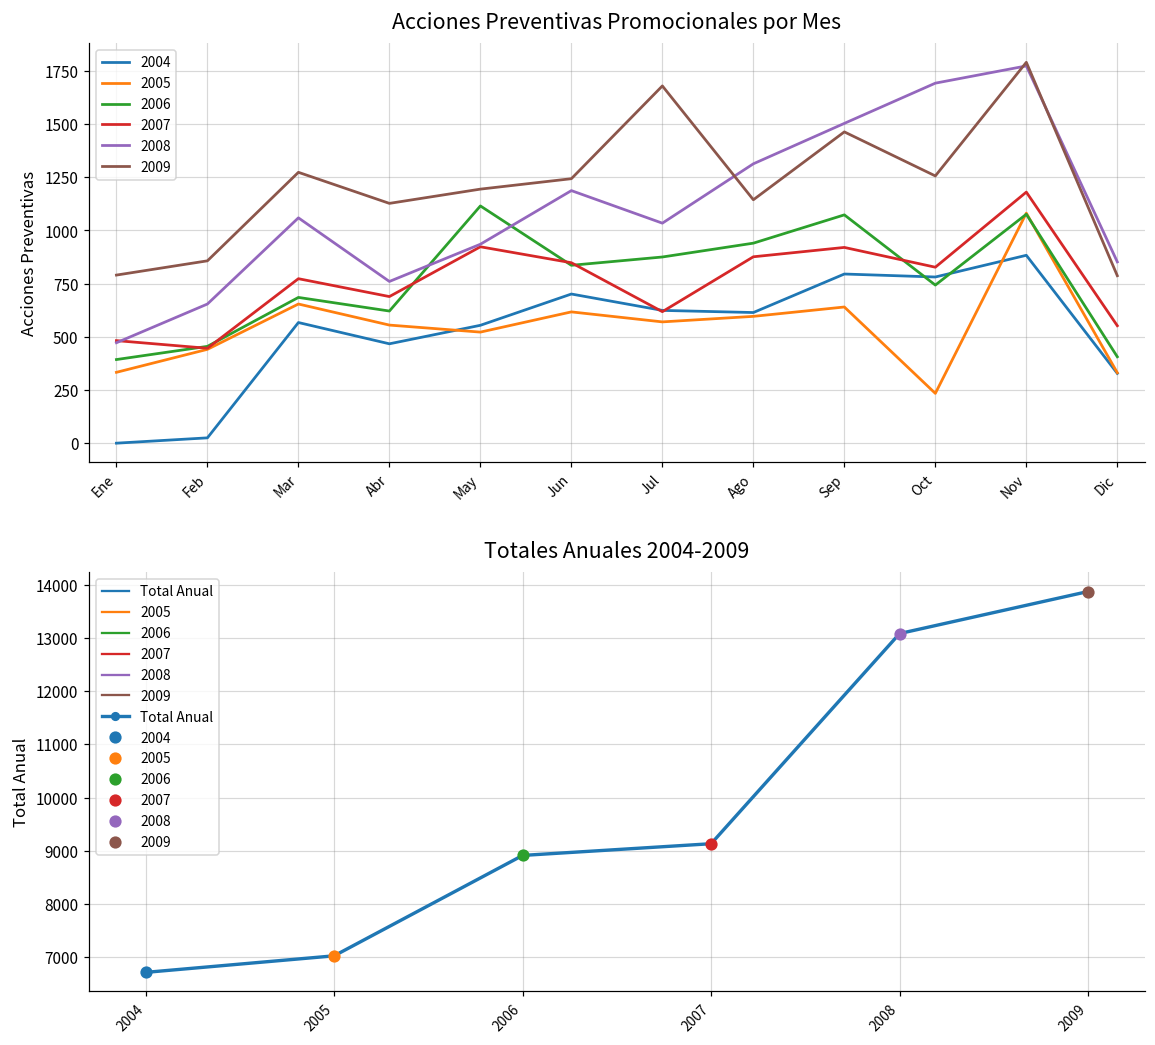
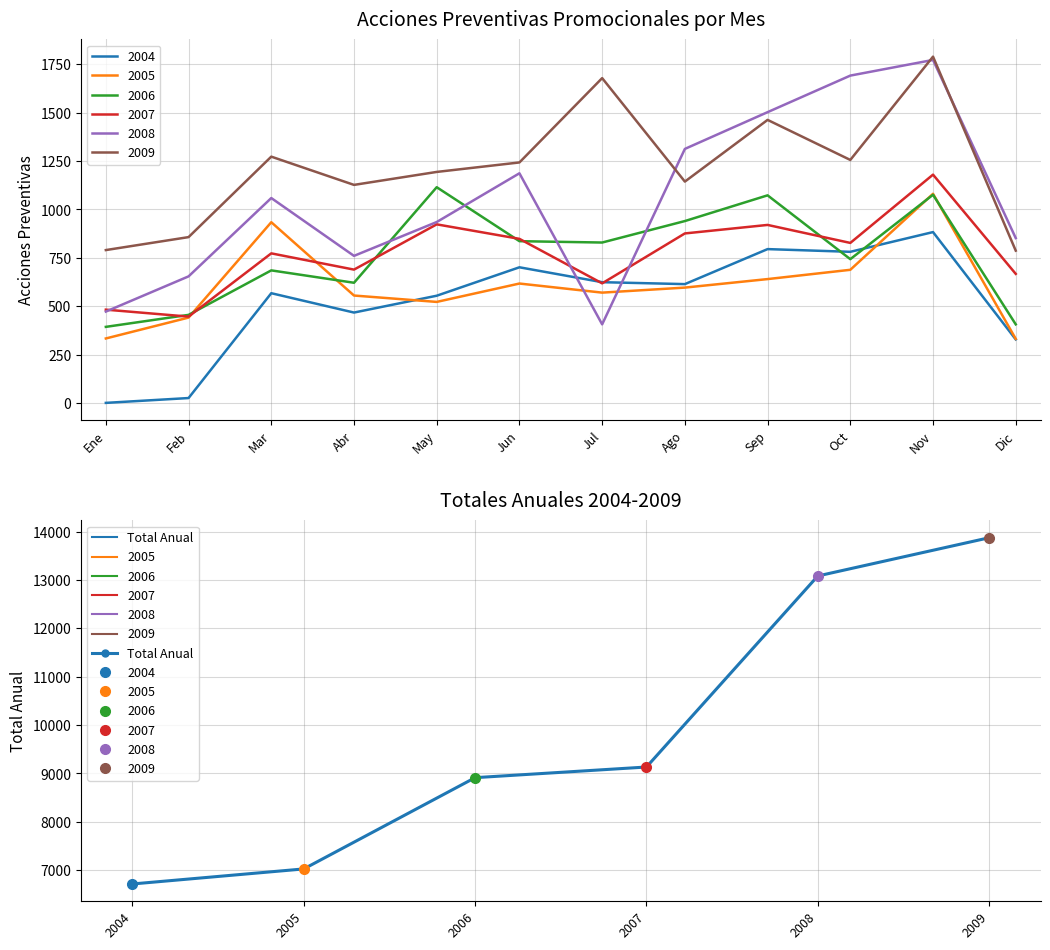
  {
    "Acciones Preventivas Promocionales por Mes": {
      "2004": {
        "Ene": 0,
        "Feb": 30,
        "Mar": 570,
        "Abr": 470,
        "May": 550,
        "Jun": 700,
        "Ago": 610,
        "Sep": 800,
        "Oct": 780,
        "Nov": 880
      },
      "2005": {
        "Ene": 330,
-       "Mar": 650,
+       "Mar": 930,
        "Abr": 560,
        "May": 520,
        "Jun": 620,
        "Jul": 570,
        "Ago": 600,
        "Sep": 640,
-       "Oct": 230
+       "Oct": 690
      },
      "2006": {
        "Ene": 390,
        "Mar": 690,
        "Abr": 620,
        "May": 1120,
-       "Jul": 880,
+       "Jul": 830,
        "Ago": 940,
        "Sep": 1070,
        "Oct": 740,
        "Dic": 410
      },
      "2007": {
        "Mar": 770,
        "Abr": 690,
        "Ago": 880,
        "Sep": 920,
        "Oct": 830,
        "Nov": 1180,
-       "Dic": 550
+       "Dic": 670
      },
      "2008": {
        "Feb": 650,
        "Mar": 1060,
        "Abr": 760,
        "Jun": 1190,
-       "Jul": 1030,
+       "Jul": 410,
        "Ago": 1310,
        "Sep": 1500,
        "Oct": 1690,
        "Nov": 1770,
        "Dic": 850
      },
      "2009": {
        "Ene": 790,
        "Feb": 860,
        "Mar": 1270,
        "Abr": 1130,
        "May": 1190,
        "Jun": 1240,
        "Jul": 1680,
        "Ago": 1140,
        "Sep": 1460,
        "Oct": 1260,
        "Nov": 1790,
        "Dic": 790
      }
    }
  }
